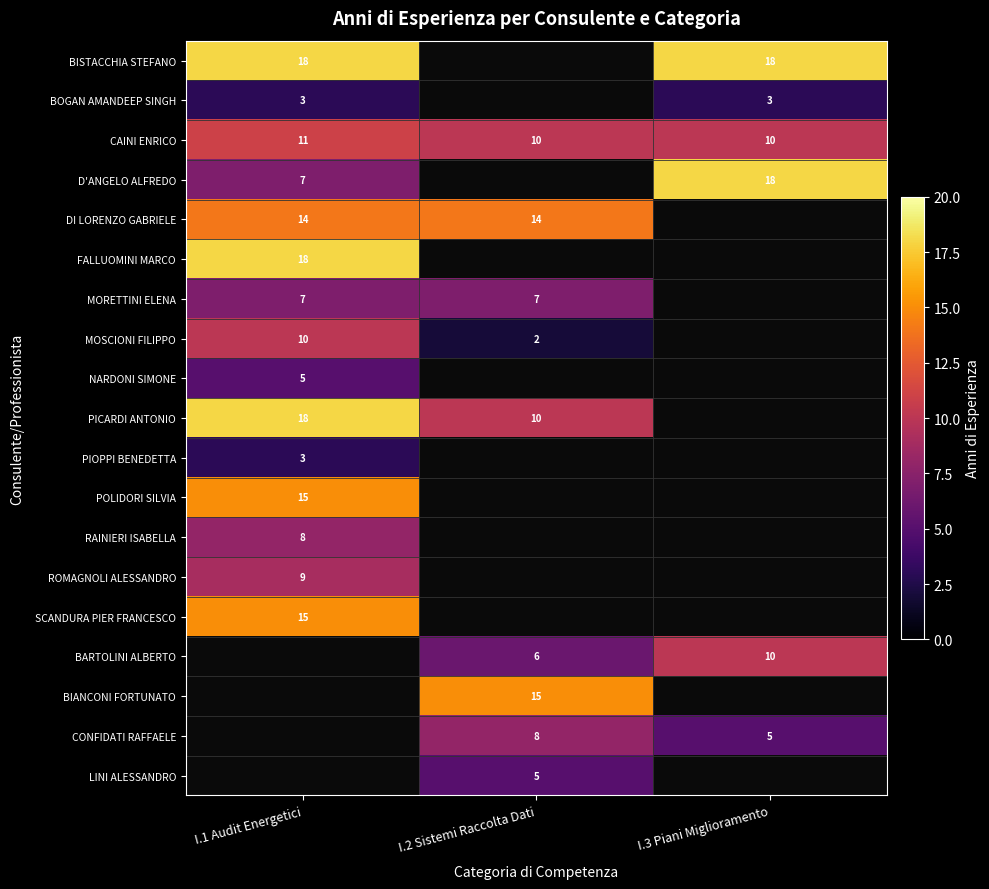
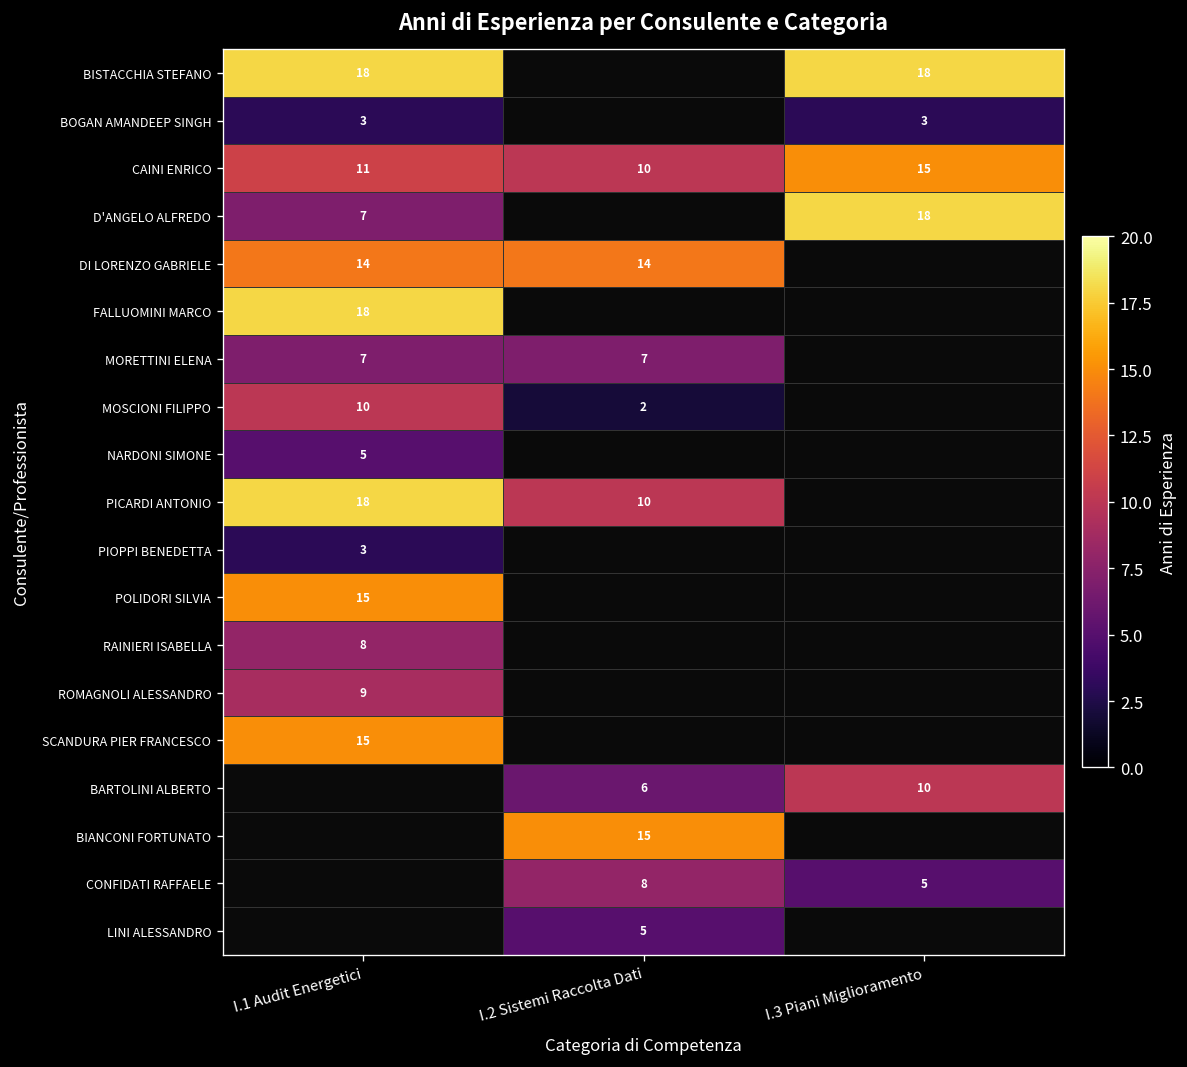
  {
    "BISTACCHIA STEFANO": {
      "I.1 Audit Energetici": 18,
      "I.3 Piani Miglioramento": 18
    },
    "BOGAN AMANDEEP SINGH": {
      "I.1 Audit Energetici": 3,
      "I.3 Piani Miglioramento": 3
    },
    "CAINI ENRICO": {
      "I.1 Audit Energetici": 11,
      "I.2 Sistemi Raccolta Dati": 10,
-     "I.3 Piani Miglioramento": 10
+     "I.3 Piani Miglioramento": 15
    },
    "D'ANGELO ALFREDO": {
      "I.1 Audit Energetici": 7,
      "I.3 Piani Miglioramento": 18
    },
    "DI LORENZO GABRIELE": {
      "I.1 Audit Energetici": 14,
      "I.2 Sistemi Raccolta Dati": 14
    },
    "FALLUOMINI MARCO": {
      "I.1 Audit Energetici": 18
    },
    "MORETTINI ELENA": {
      "I.1 Audit Energetici": 7,
      "I.2 Sistemi Raccolta Dati": 7
    },
    "MOSCIONI FILIPPO": {
      "I.1 Audit Energetici": 10,
      "I.2 Sistemi Raccolta Dati": 2
    },
    "NARDONI SIMONE": {
      "I.1 Audit Energetici": 5
    },
    "PICARDI ANTONIO": {
      "I.1 Audit Energetici": 18,
      "I.2 Sistemi Raccolta Dati": 10
    },
    "PIOPPI BENEDETTA": {
      "I.1 Audit Energetici": 3
    },
    "POLIDORI SILVIA": {
      "I.1 Audit Energetici": 15
    },
    "RAINIERI ISABELLA": {
      "I.1 Audit Energetici": 8
    },
    "ROMAGNOLI ALESSANDRO": {
      "I.1 Audit Energetici": 9
    },
    "SCANDURA PIER FRANCESCO": {
      "I.1 Audit Energetici": 15
    },
    "BARTOLINI ALBERTO": {
      "I.2 Sistemi Raccolta Dati": 6,
      "I.3 Piani Miglioramento": 10
    },
    "BIANCONI FORTUNATO": {
      "I.2 Sistemi Raccolta Dati": 15
    },
    "CONFIDATI RAFFAELE": {
      "I.2 Sistemi Raccolta Dati": 8,
      "I.3 Piani Miglioramento": 5
    },
    "LINI ALESSANDRO": {
      "I.2 Sistemi Raccolta Dati": 5
    }
  }
